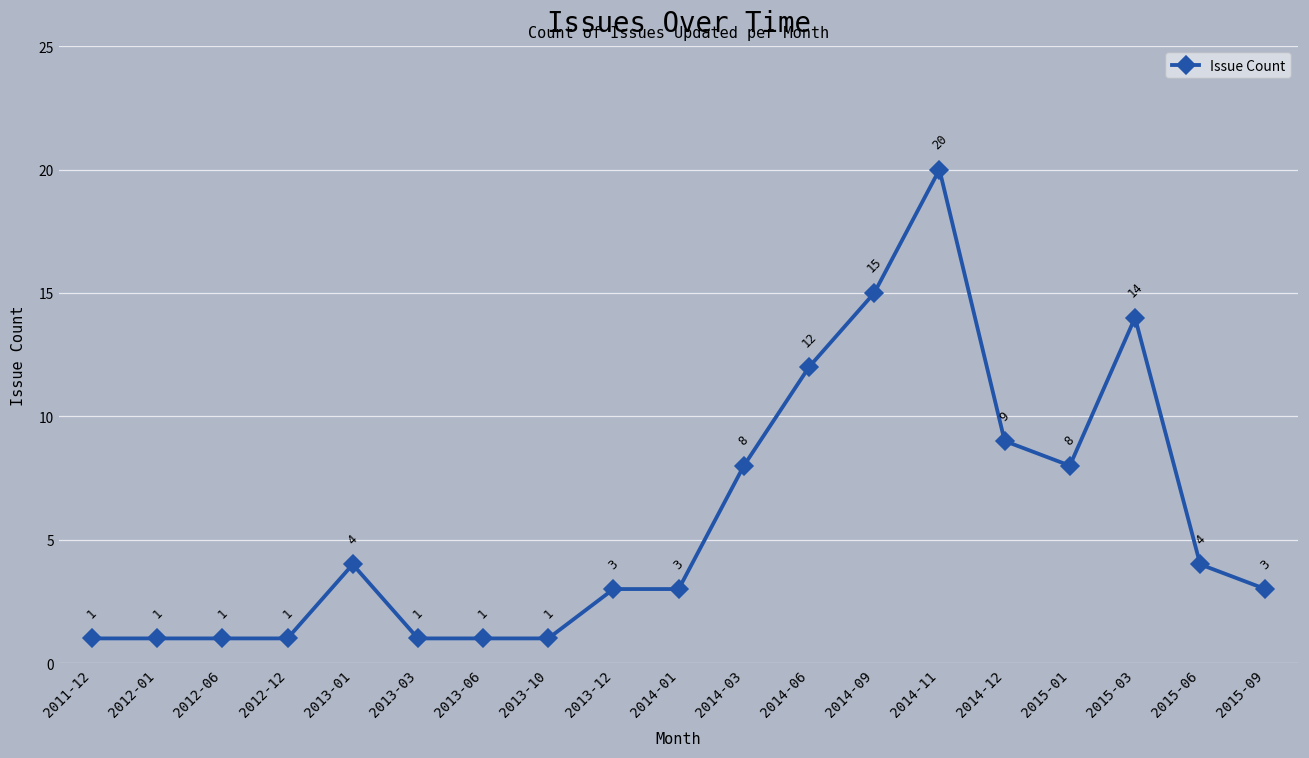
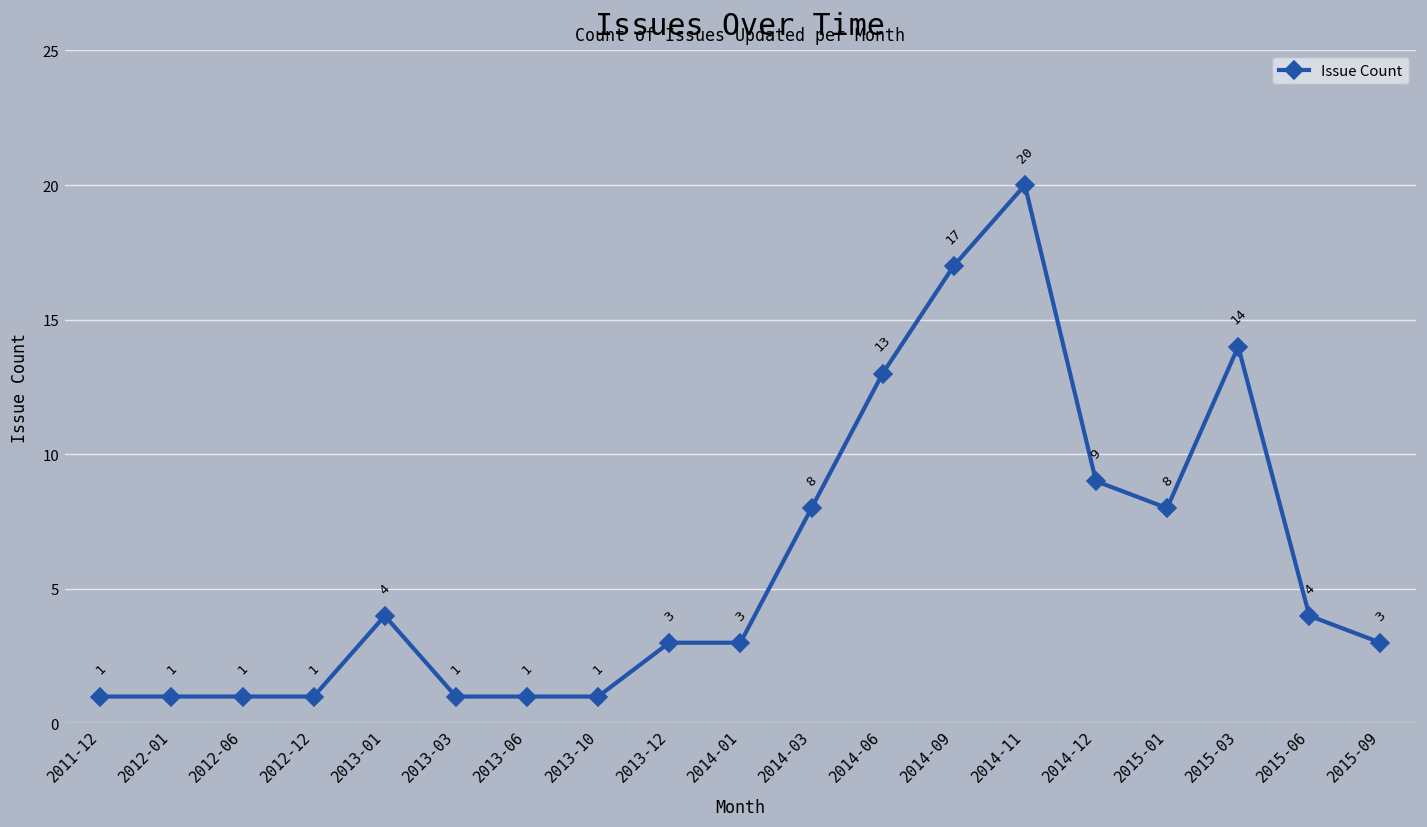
  {
    "2011-12": 1,
    "2012-01": 1,
    "2012-06": 1,
    "2012-12": 1,
    "2013-01": 4,
    "2013-03": 1,
    "2013-06": 1,
    "2013-10": 1,
    "2013-12": 3,
    "2014-01": 3,
    "2014-03": 8,
-   "2014-06": 12,
-   "2014-09": 15,
+   "2014-06": 13,
+   "2014-09": 17,
    "2014-11": 20,
    "2014-12": 9,
    "2015-01": 8,
    "2015-03": 14,
    "2015-06": 4,
    "2015-09": 3
  }
